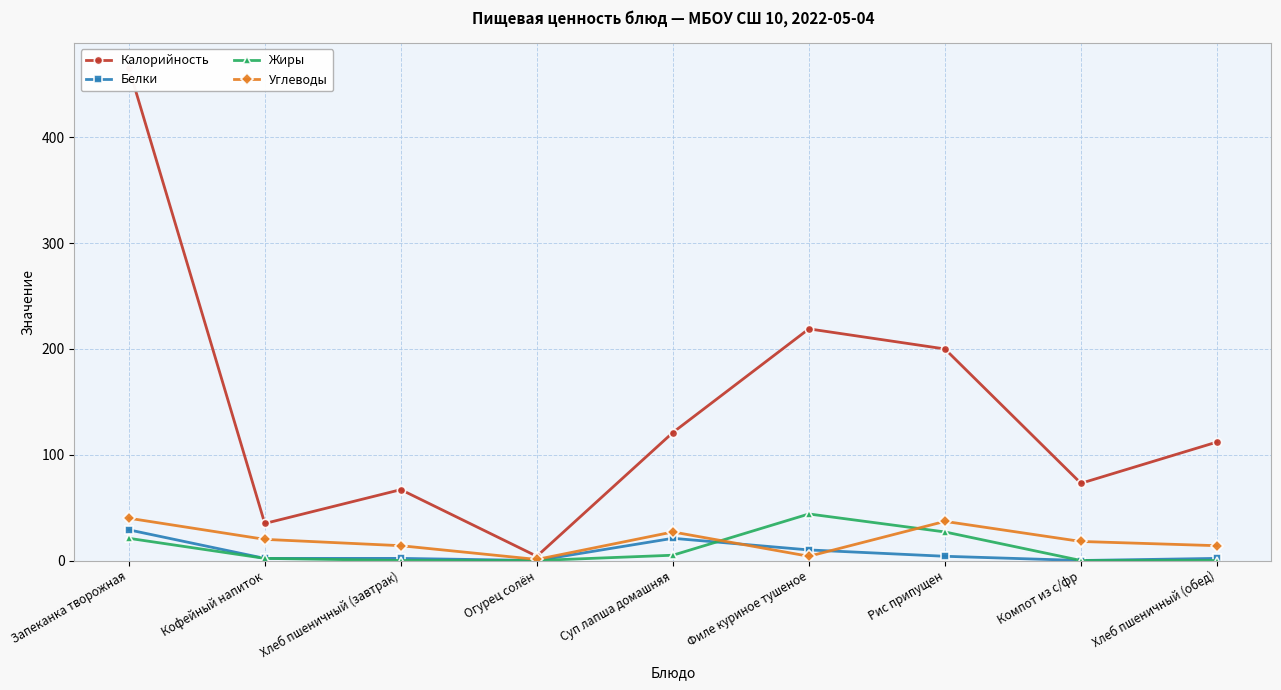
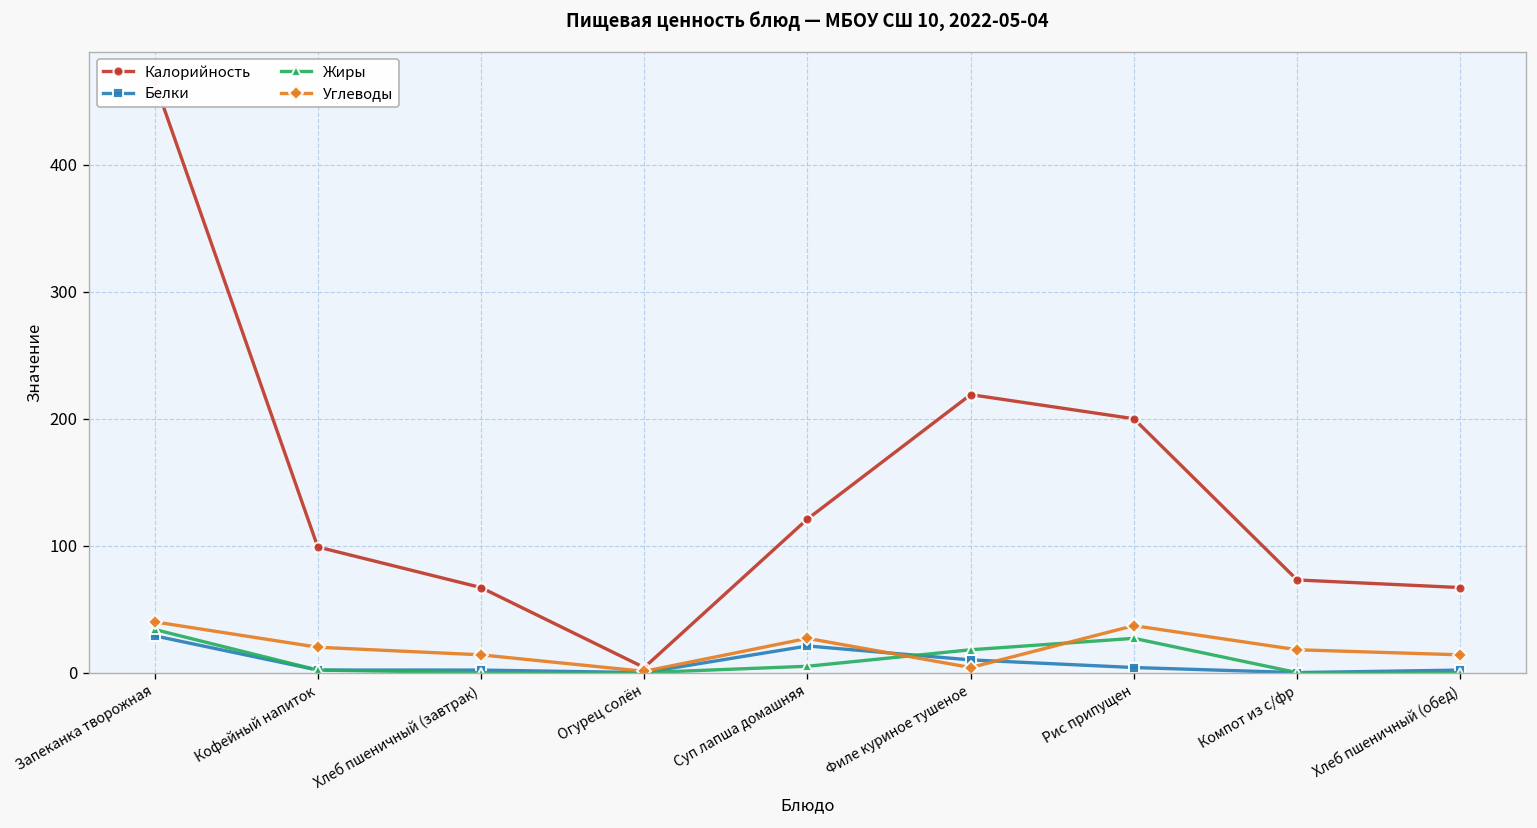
  {
    "Калорийность": {
-     "Кофейный напиток": 35,
+     "Кофейный напиток": 99,
      "Хлеб пшеничный (завтрак)": 67,
      "Огурец солён": 4,
      "Суп лапша домашняя": 121,
      "Филе куриное тушеное": 219,
      "Рис припущен": 200,
      "Компот из с/фр": 73,
-     "Хлеб пшеничный (обед)": 112
+     "Хлеб пшеничный (обед)": 67
    },
    "Белки": {
      "Запеканка творожная": 29,
      "Суп лапша домашняя": 21,
      "Филе куриное тушеное": 10,
      "Рис припущен": 4
    },
    "Жиры": {
-     "Запеканка творожная": 21,
+     "Запеканка творожная": 34,
      "Суп лапша домашняя": 5,
-     "Филе куриное тушеное": 44,
+     "Филе куриное тушеное": 18,
      "Рис припущен": 27
    },
    "Углеводы": {
      "Запеканка творожная": 40,
      "Кофейный напиток": 20,
      "Хлеб пшеничный (завтрак)": 14,
      "Суп лапша домашняя": 27,
      "Филе куриное тушеное": 4,
      "Рис припущен": 37,
      "Компот из с/фр": 18,
      "Хлеб пшеничный (обед)": 14
    }
  }
